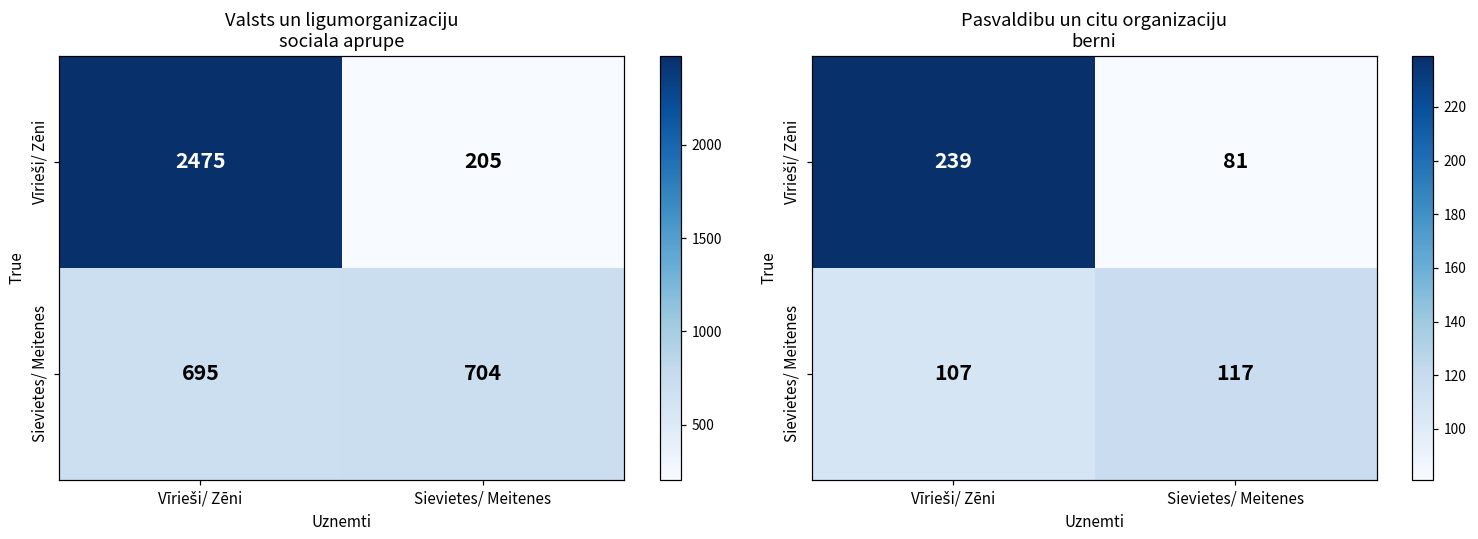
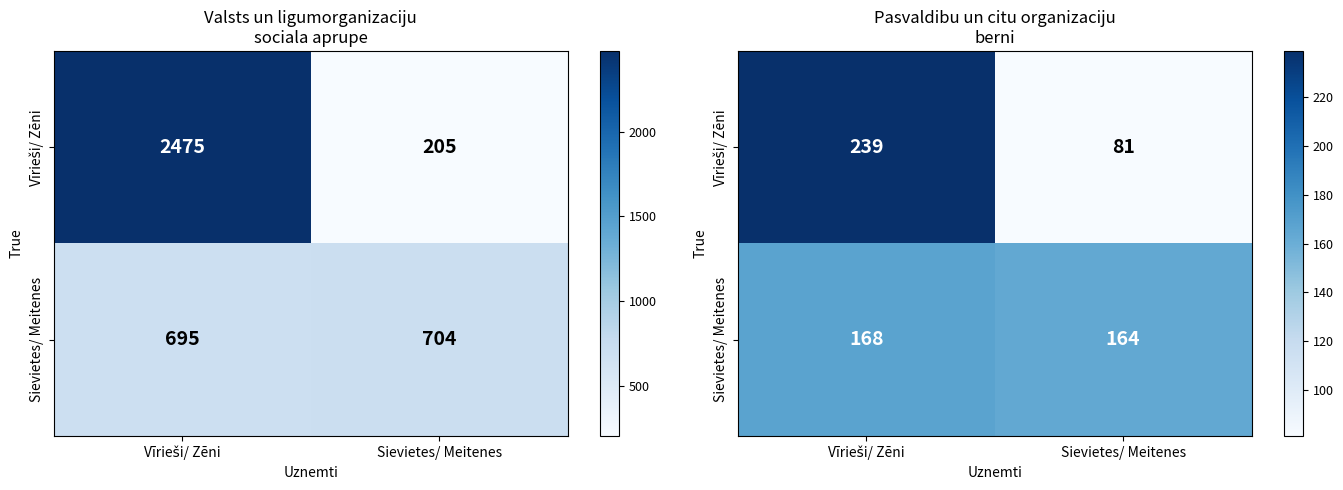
  {
    "Valsts un ligumorganizaciju sociala aprupe": {
      "Vīrieši/ Zēni": {
        "Vīrieši/ Zēni": 2475,
        "Sievietes/ Meitenes": 205
      },
      "Sievietes/ Meitenes": {
        "Vīrieši/ Zēni": 695,
        "Sievietes/ Meitenes": 704
      }
    },
    "Pasvaldibu un citu organizaciju berni": {
      "Vīrieši/ Zēni": {
        "Vīrieši/ Zēni": 239,
        "Sievietes/ Meitenes": 81
      },
      "Sievietes/ Meitenes": {
-       "Vīrieši/ Zēni": 107,
-       "Sievietes/ Meitenes": 117
+       "Vīrieši/ Zēni": 168,
+       "Sievietes/ Meitenes": 164
      }
    }
  }
